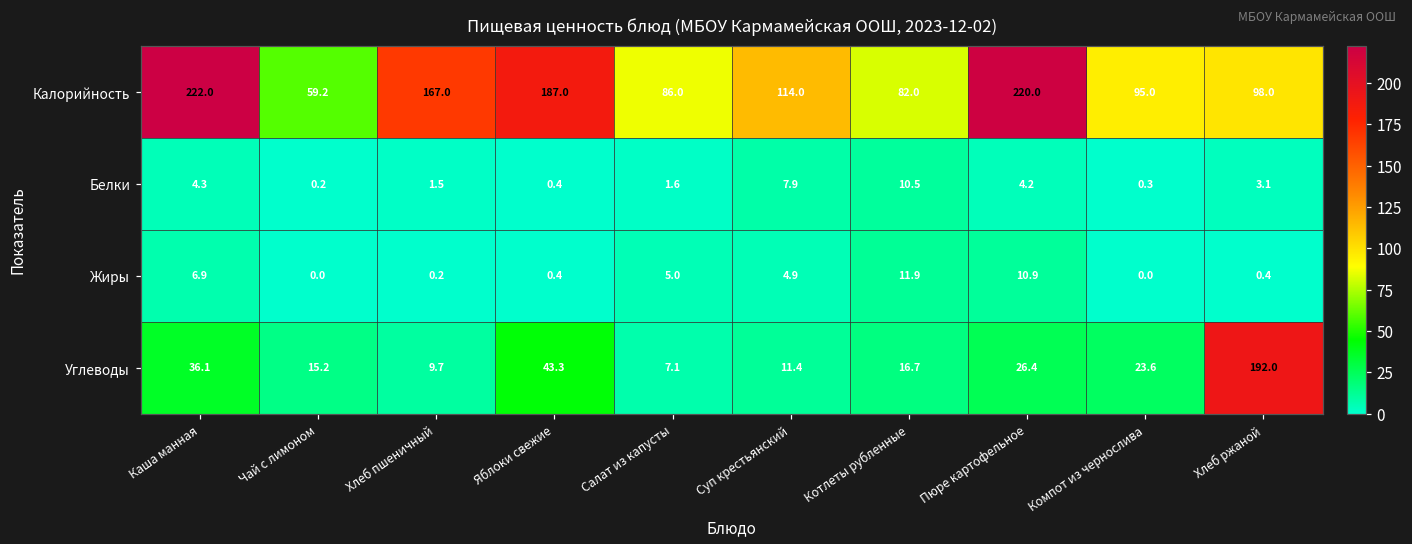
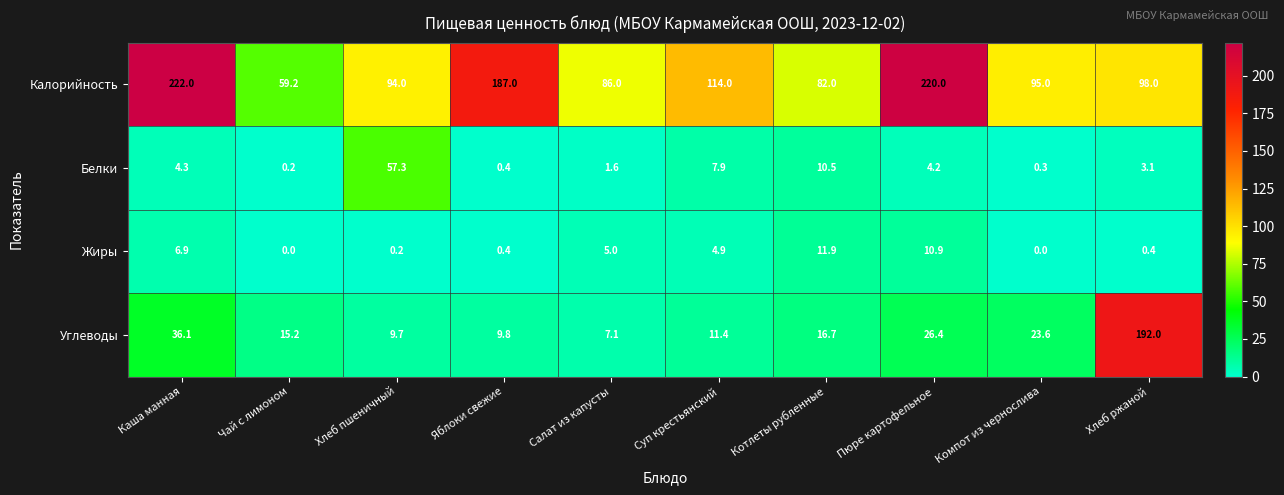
  {
    "Калорийность": {
      "Каша манная": 222.0,
      "Чай с лимоном": 59.2,
-     "Хлеб пшеничный": 167.0,
+     "Хлеб пшеничный": 94.0,
      "Яблоки свежие": 187.0,
      "Салат из капусты": 86.0,
      "Суп крестьянский": 114.0,
      "Котлеты рубленные": 82.0,
      "Пюре картофельное": 220.0,
      "Компот из чернослива": 95.0,
      "Хлеб ржаной": 98.0
    },
    "Белки": {
      "Каша манная": 4.3,
      "Чай с лимоном": 0.2,
-     "Хлеб пшеничный": 1.5,
+     "Хлеб пшеничный": 57.3,
      "Яблоки свежие": 0.4,
      "Салат из капусты": 1.6,
      "Суп крестьянский": 7.9,
      "Котлеты рубленные": 10.5,
      "Пюре картофельное": 4.2,
      "Компот из чернослива": 0.3,
      "Хлеб ржаной": 3.1
    },
    "Жиры": {
      "Каша манная": 6.9,
      "Чай с лимоном": 0.0,
      "Хлеб пшеничный": 0.2,
      "Яблоки свежие": 0.4,
      "Салат из капусты": 5.0,
      "Суп крестьянский": 4.9,
      "Котлеты рубленные": 11.9,
      "Пюре картофельное": 10.9,
      "Компот из чернослива": 0.0,
      "Хлеб ржаной": 0.4
    },
    "Углеводы": {
      "Каша манная": 36.1,
      "Чай с лимоном": 15.2,
      "Хлеб пшеничный": 9.7,
-     "Яблоки свежие": 43.3,
+     "Яблоки свежие": 9.8,
      "Салат из капусты": 7.1,
      "Суп крестьянский": 11.4,
      "Котлеты рубленные": 16.7,
      "Пюре картофельное": 26.4,
      "Компот из чернослива": 23.6,
      "Хлеб ржаной": 192.0
    }
  }
